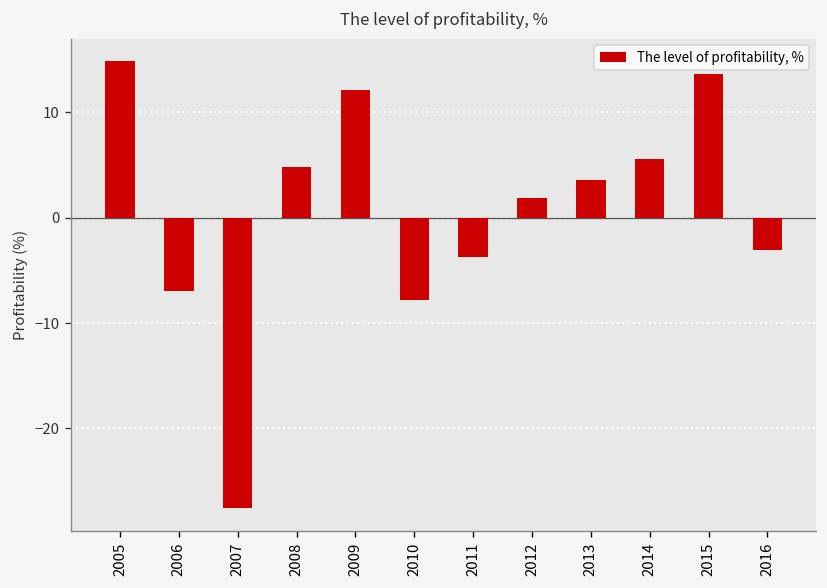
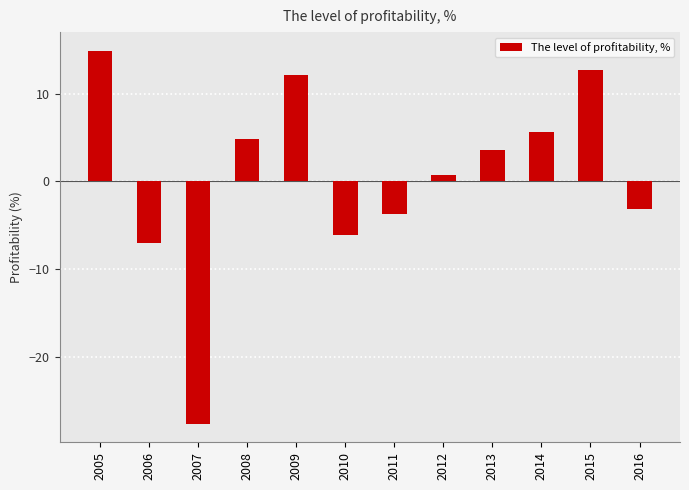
  {
    "2005": 15,
    "2006": -7,
    "2007": -28,
    "2008": 5,
    "2009": 12,
-   "2010": -8,
+   "2010": -6,
    "2011": -4,
-   "2012": 2,
+   "2012": 1,
    "2013": 4,
    "2014": 6,
-   "2015": 14,
+   "2015": 13,
    "2016": -3
  }
